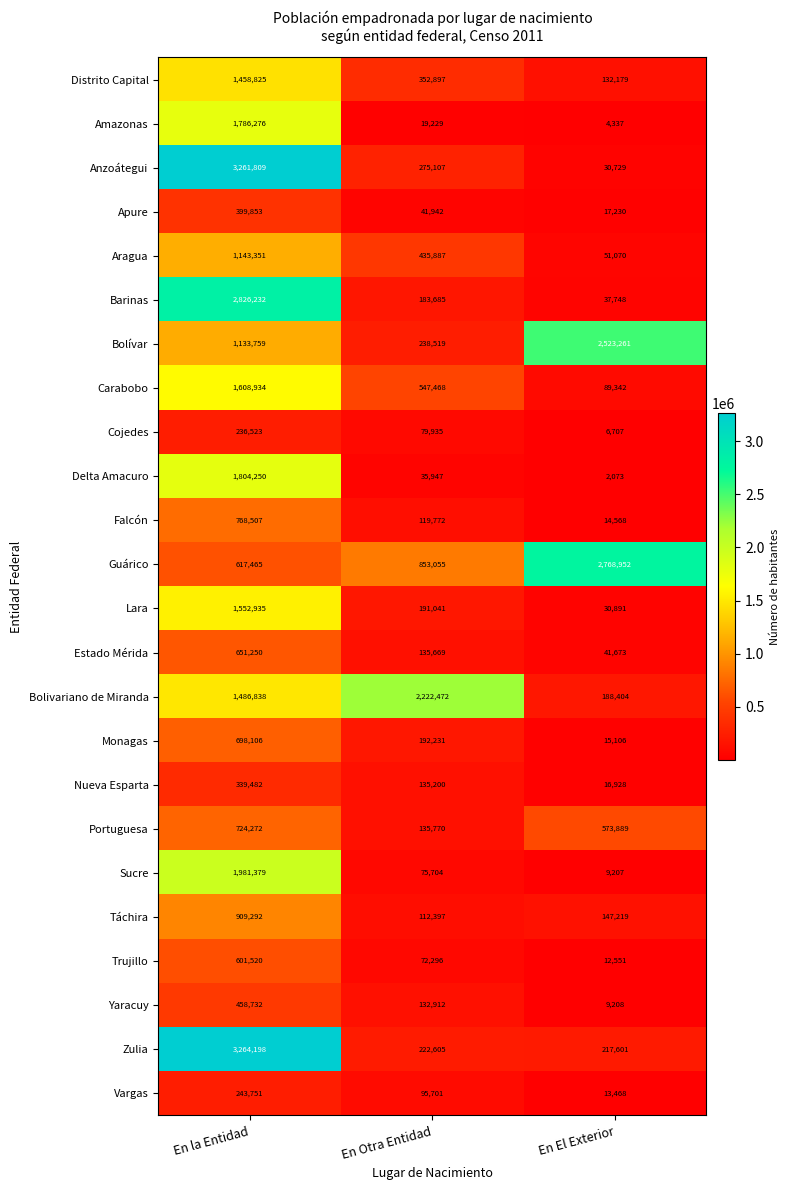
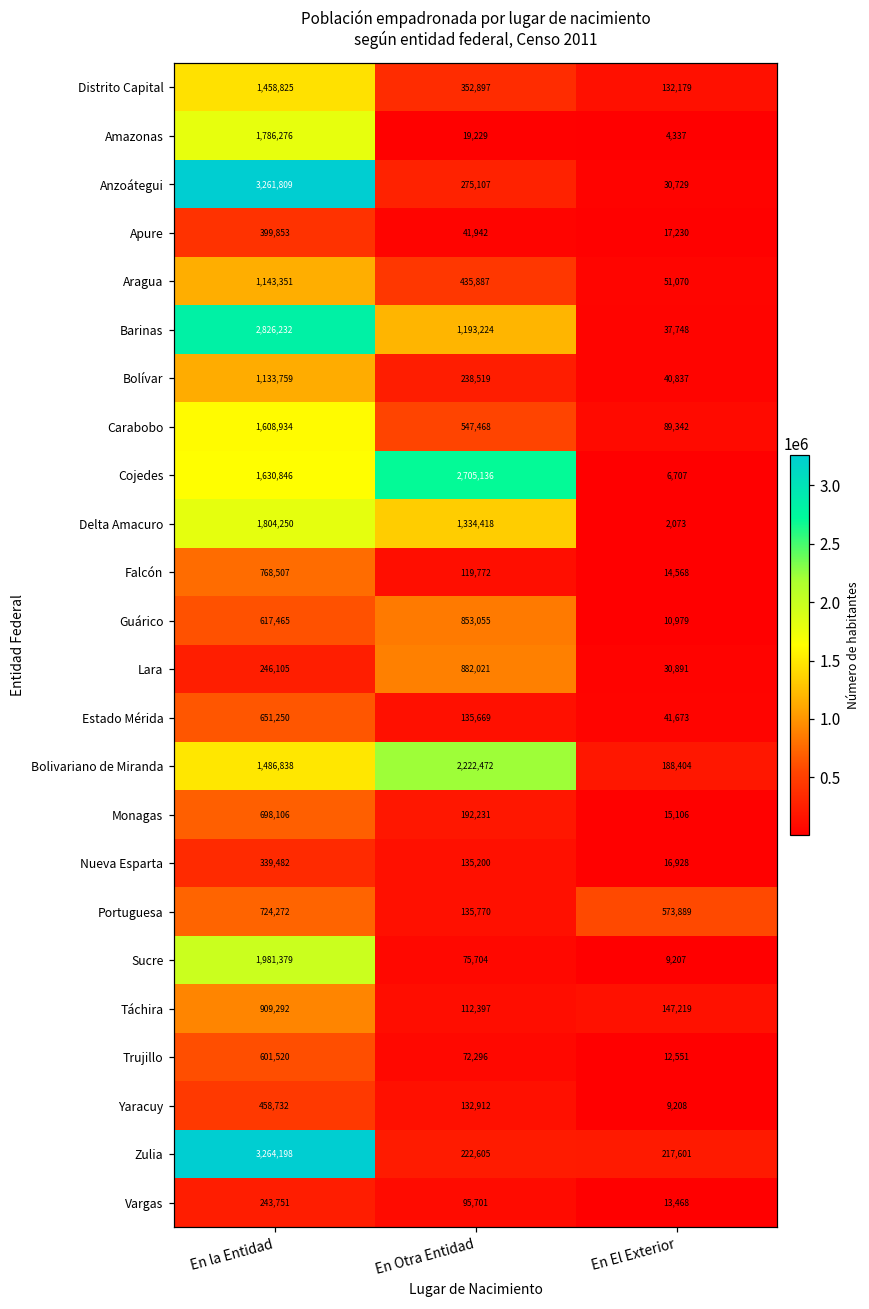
  {
    "Distrito Capital": {
      "En la Entidad": "1,458,825",
      "En Otra Entidad": "352,897",
      "En El Exterior": "132,179"
    },
    "Amazonas": {
      "En la Entidad": "1,786,276",
      "En Otra Entidad": "19,229",
      "En El Exterior": "4,337"
    },
    "Anzoátegui": {
      "En la Entidad": "3,261,809",
      "En Otra Entidad": "275,107",
      "En El Exterior": "30,729"
    },
    "Apure": {
      "En la Entidad": "399,853",
      "En Otra Entidad": "41,942",
      "En El Exterior": "17,230"
    },
    "Aragua": {
      "En la Entidad": "1,143,351",
      "En Otra Entidad": "435,887",
      "En El Exterior": "51,070"
    },
    "Barinas": {
      "En la Entidad": "2,826,232",
-     "En Otra Entidad": "183,685",
+     "En Otra Entidad": "1,193,224",
      "En El Exterior": "37,748"
    },
    "Bolívar": {
      "En la Entidad": "1,133,759",
      "En Otra Entidad": "238,519",
-     "En El Exterior": "2,523,261"
+     "En El Exterior": "40,837"
    },
    "Carabobo": {
      "En la Entidad": "1,608,934",
      "En Otra Entidad": "547,468",
      "En El Exterior": "89,342"
    },
    "Cojedes": {
-     "En la Entidad": "236,523",
-     "En Otra Entidad": "79,935",
+     "En la Entidad": "1,630,846",
+     "En Otra Entidad": "2,705,136",
      "En El Exterior": "6,707"
    },
    "Delta Amacuro": {
      "En la Entidad": "1,804,250",
-     "En Otra Entidad": "35,947",
+     "En Otra Entidad": "1,334,418",
      "En El Exterior": "2,073"
    },
    "Falcón": {
      "En la Entidad": "768,507",
      "En Otra Entidad": "119,772",
      "En El Exterior": "14,568"
    },
    "Guárico": {
      "En la Entidad": "617,465",
      "En Otra Entidad": "853,055",
-     "En El Exterior": "2,768,952"
+     "En El Exterior": "10,979"
    },
    "Lara": {
-     "En la Entidad": "1,552,935",
-     "En Otra Entidad": "191,041",
+     "En la Entidad": "246,105",
+     "En Otra Entidad": "882,021",
      "En El Exterior": "30,891"
    },
    "Estado Mérida": {
      "En la Entidad": "651,250",
      "En Otra Entidad": "135,669",
      "En El Exterior": "41,673"
    },
    "Bolivariano de Miranda": {
      "En la Entidad": "1,486,838",
      "En Otra Entidad": "2,222,472",
      "En El Exterior": "188,404"
    },
    "Monagas": {
      "En la Entidad": "698,106",
      "En Otra Entidad": "192,231",
      "En El Exterior": "15,106"
    },
    "Nueva Esparta": {
      "En la Entidad": "339,482",
      "En Otra Entidad": "135,200",
      "En El Exterior": "16,928"
    },
    "Portuguesa": {
      "En la Entidad": "724,272",
      "En Otra Entidad": "135,770",
      "En El Exterior": "573,889"
    },
    "Sucre": {
      "En la Entidad": "1,981,379",
      "En Otra Entidad": "75,704",
      "En El Exterior": "9,207"
    },
    "Táchira": {
      "En la Entidad": "909,292",
      "En Otra Entidad": "112,397",
      "En El Exterior": "147,219"
    },
    "Trujillo": {
      "En la Entidad": "601,520",
      "En Otra Entidad": "72,296",
      "En El Exterior": "12,551"
    },
    "Yaracuy": {
      "En la Entidad": "458,732",
      "En Otra Entidad": "132,912",
      "En El Exterior": "9,208"
    },
    "Zulia": {
      "En la Entidad": "3,264,198",
      "En Otra Entidad": "222,605",
      "En El Exterior": "217,601"
    },
    "Vargas": {
      "En la Entidad": "243,751",
      "En Otra Entidad": "95,701",
      "En El Exterior": "13,468"
    }
  }
